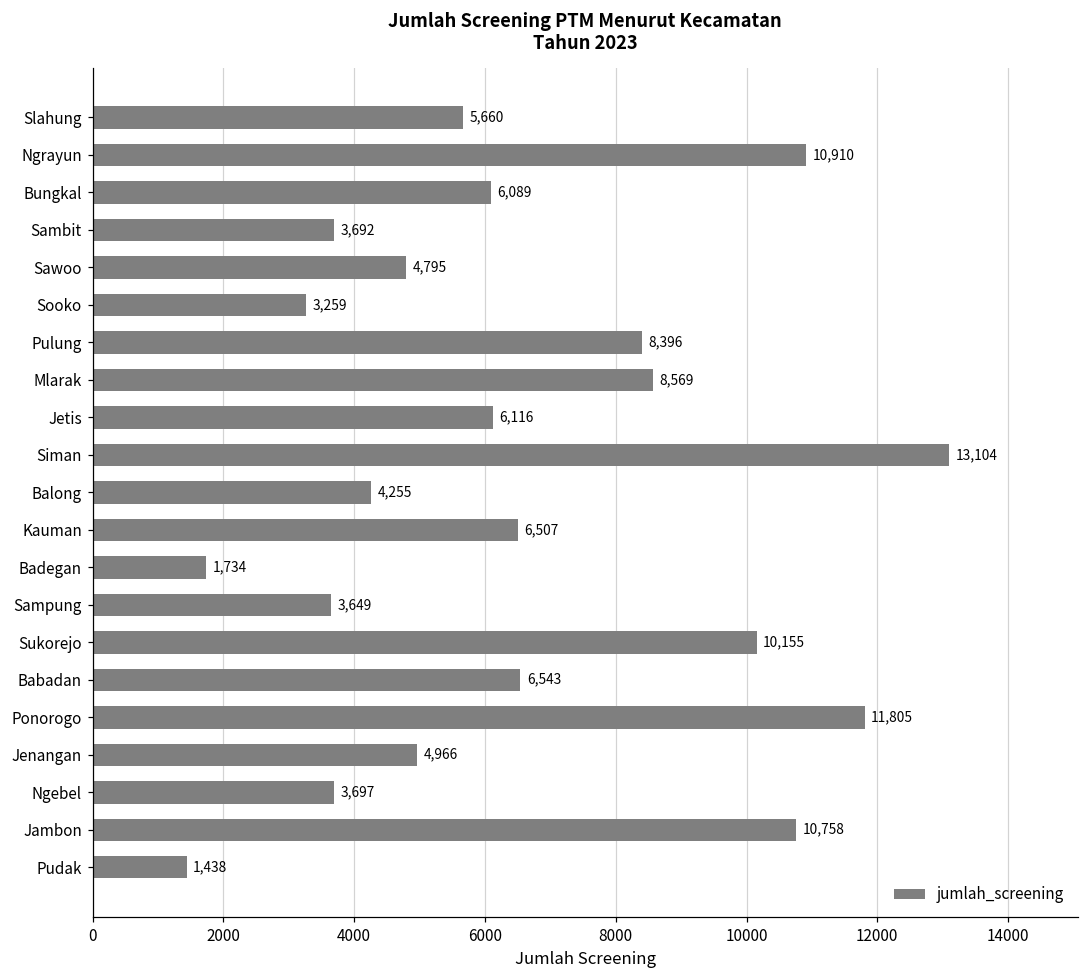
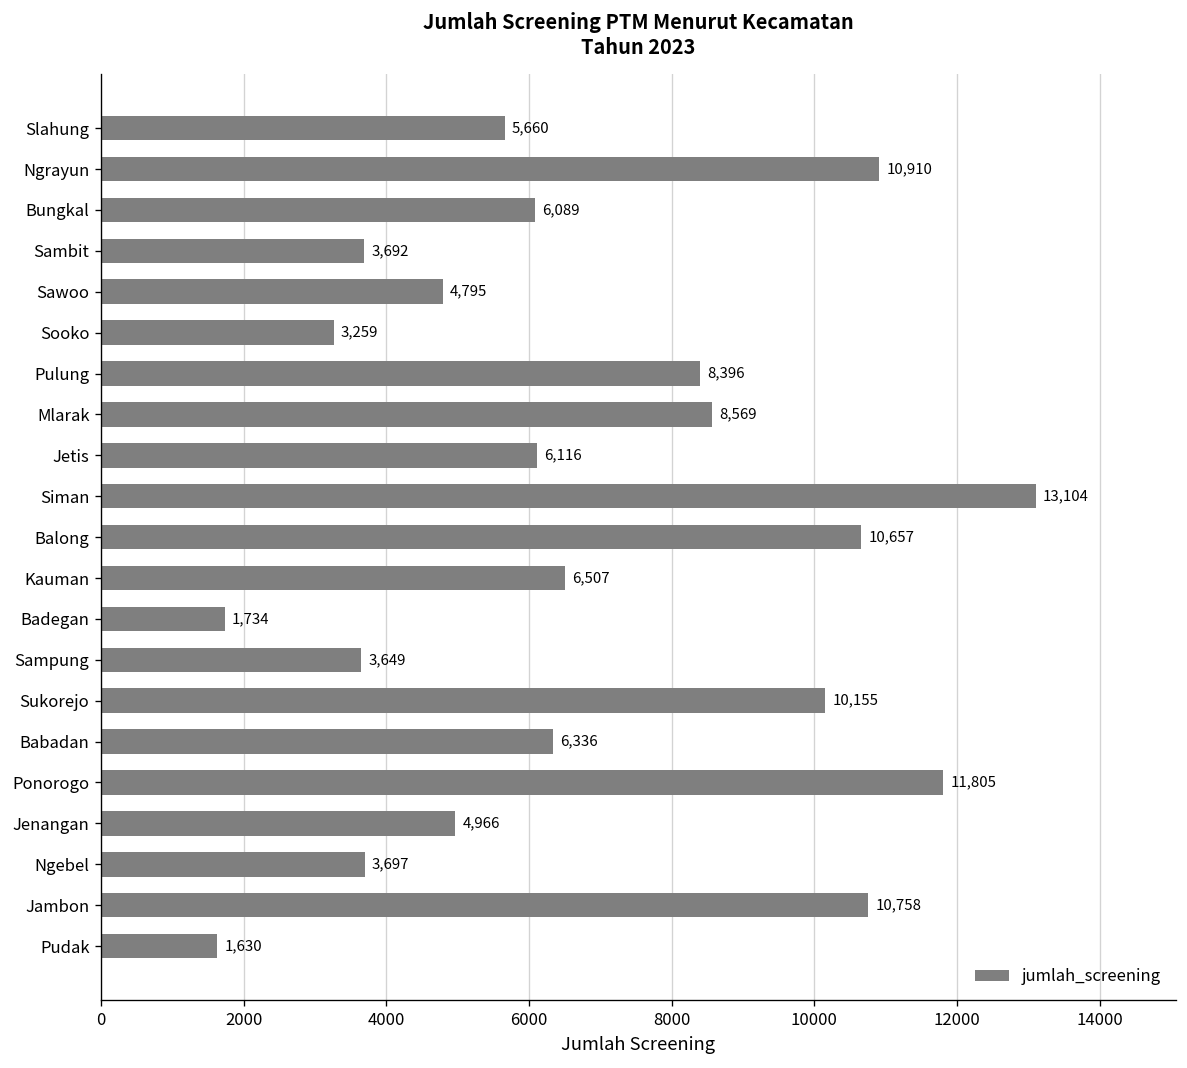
  {
    "Slahung": "5,660",
    "Ngrayun": "10,910",
    "Bungkal": "6,089",
    "Sambit": "3,692",
    "Sawoo": "4,795",
    "Sooko": "3,259",
    "Pulung": "8,396",
    "Mlarak": "8,569",
    "Jetis": "6,116",
    "Siman": "13,104",
-   "Balong": "4,255",
+   "Balong": "10,657",
    "Kauman": "6,507",
    "Badegan": "1,734",
    "Sampung": "3,649",
    "Sukorejo": "10,155",
-   "Babadan": "6,543",
+   "Babadan": "6,336",
    "Ponorogo": "11,805",
    "Jenangan": "4,966",
    "Ngebel": "3,697",
    "Jambon": "10,758",
-   "Pudak": "1,438"
+   "Pudak": "1,630"
  }
